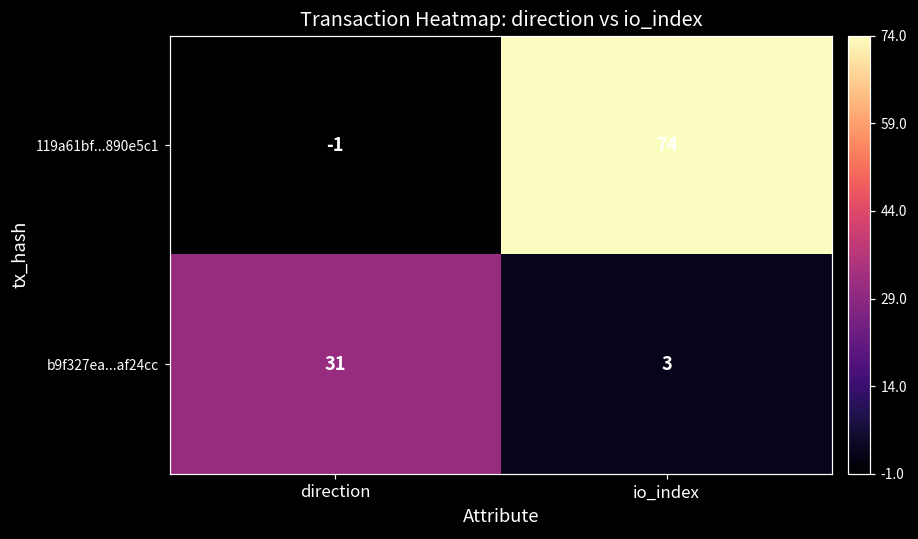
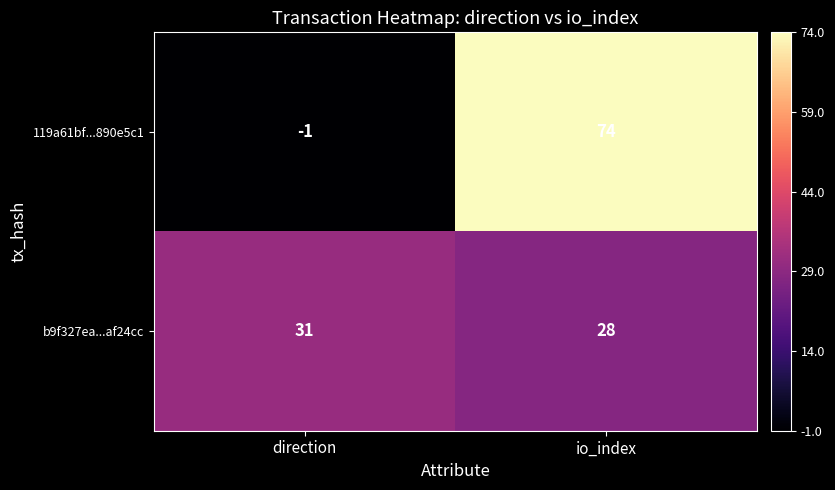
  {
    "119a61bf...890e5c1": {
      "direction": -1,
      "io_index": 74
    },
    "b9f327ea...af24cc": {
      "direction": 31,
-     "io_index": 3
+     "io_index": 28
    }
  }
